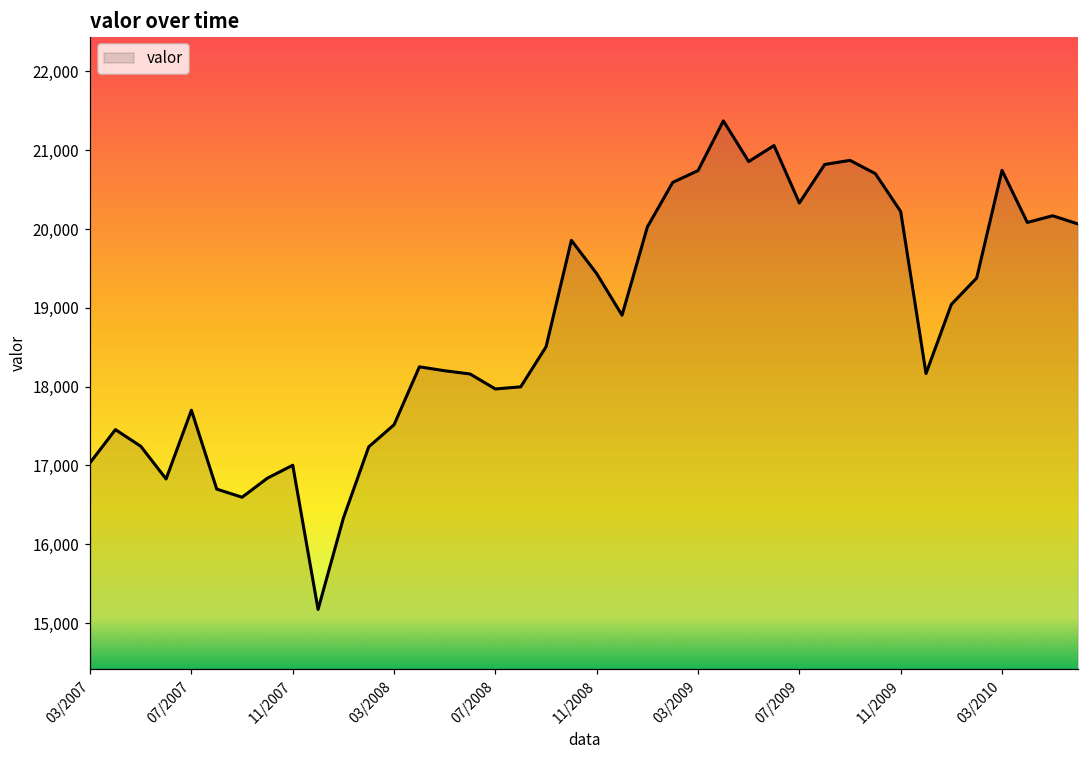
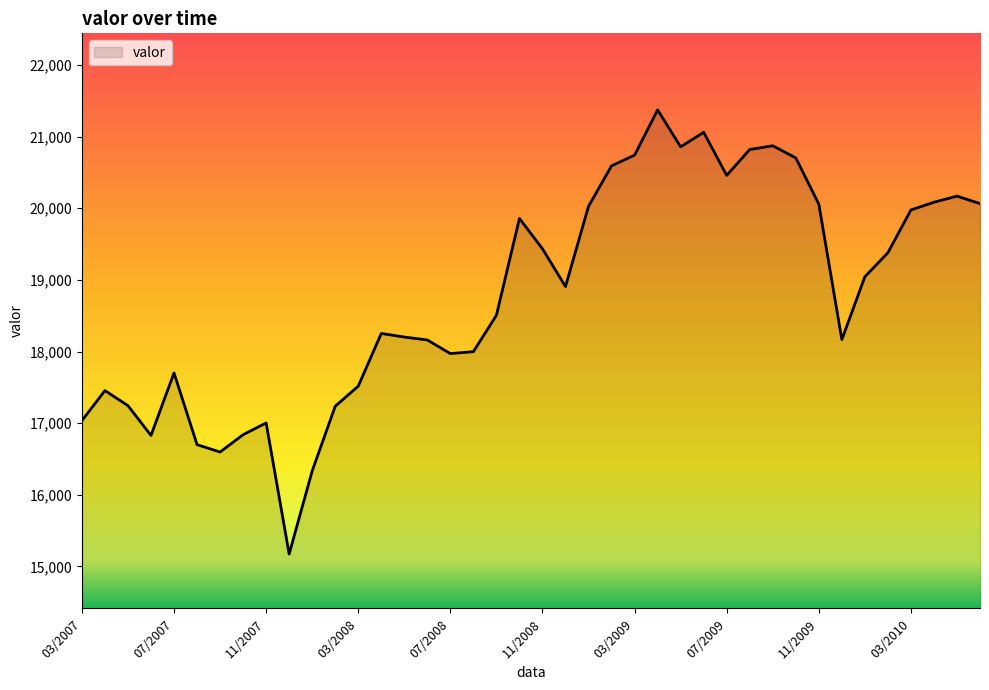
  {
    "03/2007": "17,000",
    "07/2007": "17,700",
    "11/2007": "17,000",
    "03/2008": "17,500",
    "07/2008": "18,000",
    "11/2008": "19,400",
    "03/2009": "20,700",
-   "07/2009": "20,300",
-   "11/2009": "20,200",
-   "03/2010": "20,700"
+   "07/2009": "20,500",
+   "11/2009": "20,100",
+   "03/2010": "20,000"
  }
